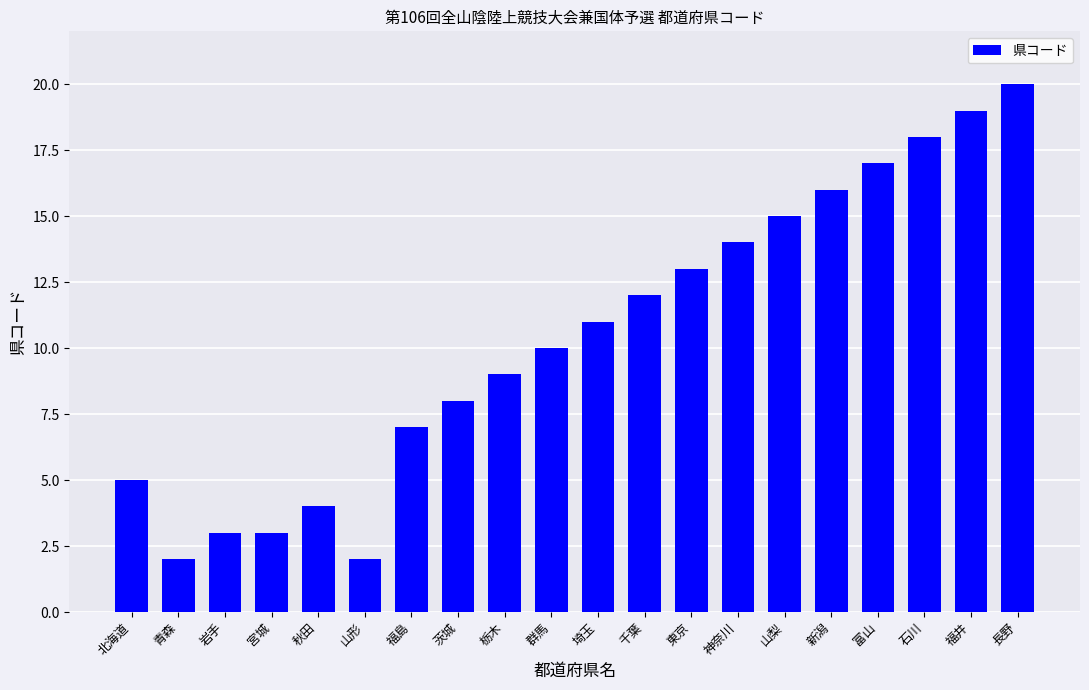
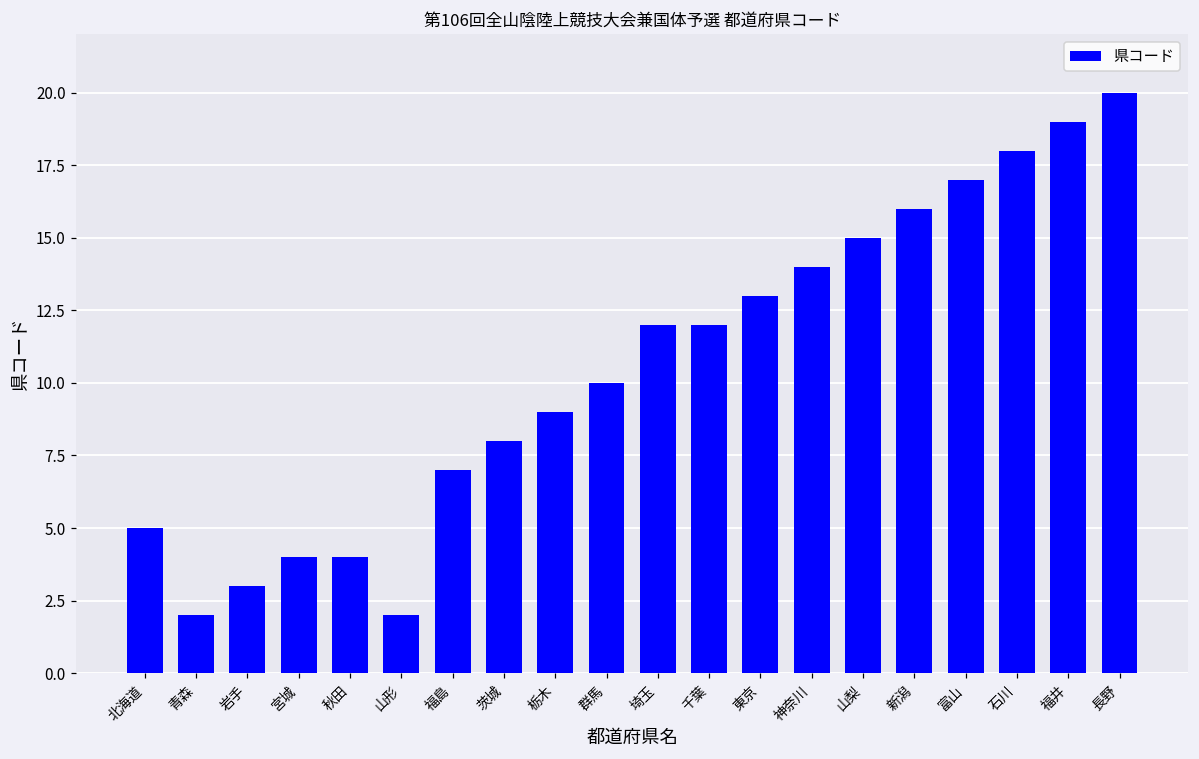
  {
    "北海道": 5,
    "青森": 2,
    "岩手": 3,
-   "宮城": 3,
+   "宮城": 4,
    "秋田": 4,
    "山形": 2,
    "福島": 7,
    "茨城": 8,
    "栃木": 9,
    "群馬": 10,
-   "埼玉": 11,
+   "埼玉": 12,
    "千葉": 12,
    "東京": 13,
    "神奈川": 14,
    "山梨": 15,
    "新潟": 16,
    "富山": 17,
    "石川": 18,
    "福井": 19,
    "長野": 20
  }
